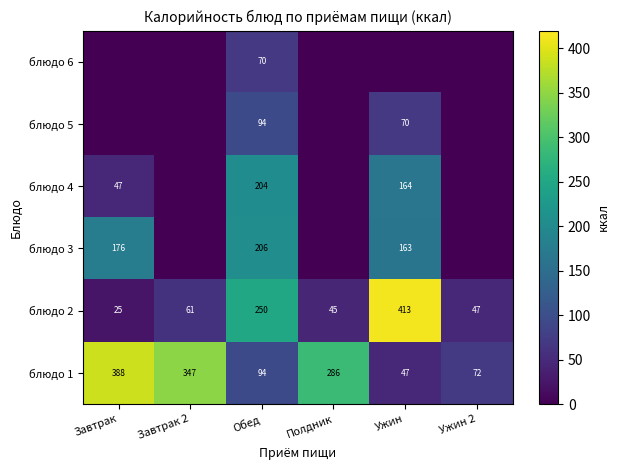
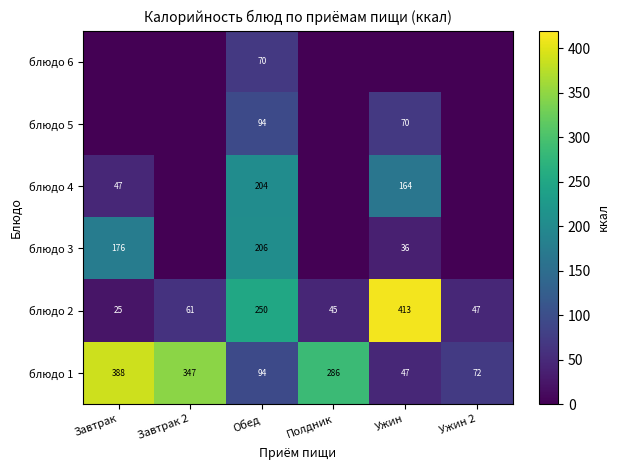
  {
    "блюдо 6": {
      "Обед": 70
    },
    "блюдо 5": {
      "Обед": 94,
      "Ужин": 70
    },
    "блюдо 4": {
      "Завтрак": 47,
      "Обед": 204,
      "Ужин": 164
    },
    "блюдо 3": {
      "Завтрак": 176,
      "Обед": 206,
-     "Ужин": 163
+     "Ужин": 36
    },
    "блюдо 2": {
      "Завтрак": 25,
      "Завтрак 2": 61,
      "Обед": 250,
      "Полдник": 45,
      "Ужин": 413,
      "Ужин 2": 47
    },
    "блюдо 1": {
      "Завтрак": 388,
      "Завтрак 2": 347,
      "Обед": 94,
      "Полдник": 286,
      "Ужин": 47,
      "Ужин 2": 72
    }
  }
